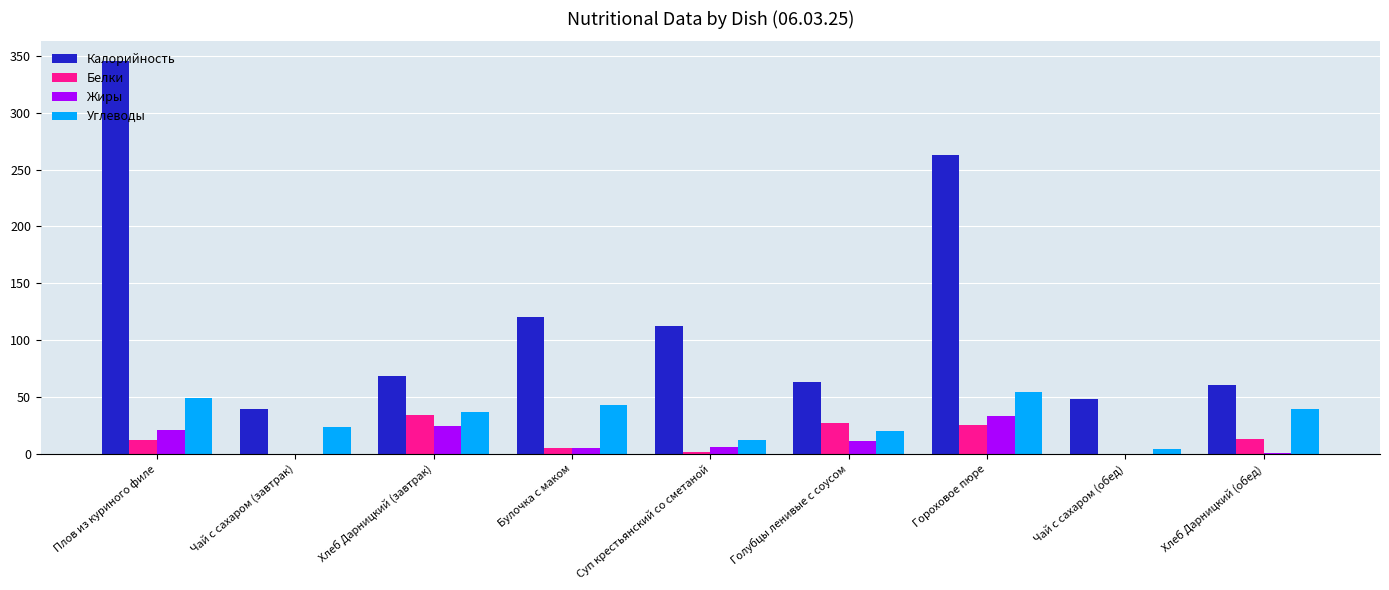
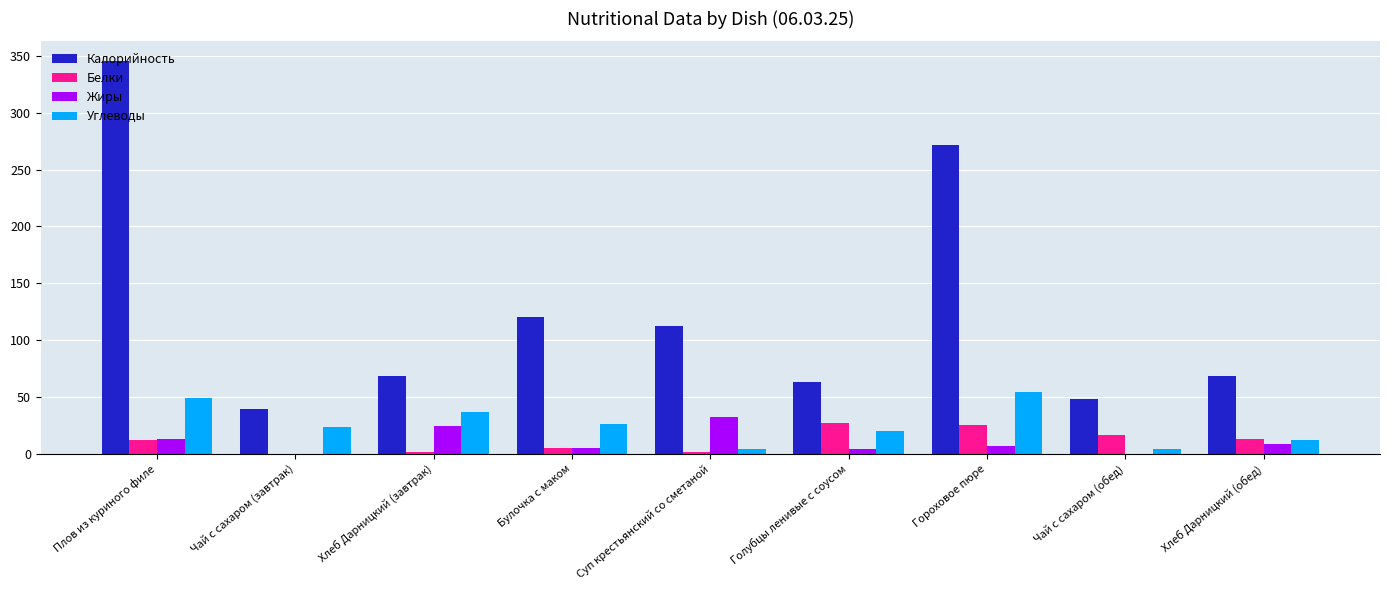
  {
    "Калорийность": {
      "Плов из куриного филе": 346,
      "Чай с сахаром (завтрак)": 40,
      "Хлеб Дарницкий (завтрак)": 68,
      "Булочка с маком": 120,
      "Суп крестьянский со сметаной": 112,
      "Голубцы ленивые с соусом": 63,
-     "Гороховое пюре": 263,
+     "Гороховое пюре": 272,
      "Чай с сахаром (обед)": 49,
-     "Хлеб Дарницкий (обед)": 61
+     "Хлеб Дарницкий (обед)": 68
    },
    "Белки": {
      "Плов из куриного филе": 12,
-     "Хлеб Дарницкий (завтрак)": 34,
+     "Хлеб Дарницкий (завтрак)": 2,
      "Булочка с маком": 5,
      "Голубцы ленивые с соусом": 27,
      "Гороховое пюре": 25,
-     "Чай с сахаром (обед)": 0,
+     "Чай с сахаром (обед)": 16,
      "Хлеб Дарницкий (обед)": 13
    },
    "Жиры": {
-     "Плов из куриного филе": 21,
+     "Плов из куриного филе": 13,
      "Чай с сахаром (завтрак)": 0,
      "Хлеб Дарницкий (завтрак)": 25,
      "Булочка с маком": 5,
-     "Суп крестьянский со сметаной": 6,
-     "Голубцы ленивые с соусом": 11,
-     "Гороховое пюре": 33,
+     "Суп крестьянский со сметаной": 33,
+     "Голубцы ленивые с соусом": 4,
+     "Гороховое пюре": 7,
      "Чай с сахаром (обед)": 0,
-     "Хлеб Дарницкий (обед)": 0
+     "Хлеб Дарницкий (обед)": 9
    },
    "Углеводы": {
      "Плов из куриного филе": 49,
      "Чай с сахаром (завтрак)": 23,
      "Хлеб Дарницкий (завтрак)": 37,
-     "Булочка с маком": 43,
-     "Суп крестьянский со сметаной": 12,
+     "Булочка с маком": 26,
+     "Суп крестьянский со сметаной": 4,
      "Голубцы ленивые с соусом": 20,
      "Гороховое пюре": 54,
      "Чай с сахаром (обед)": 4,
-     "Хлеб Дарницкий (обед)": 40
+     "Хлеб Дарницкий (обед)": 12
    }
  }
